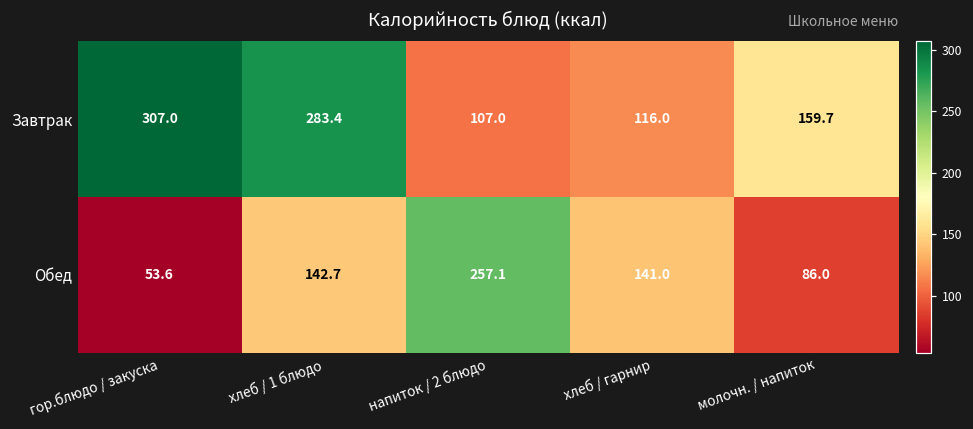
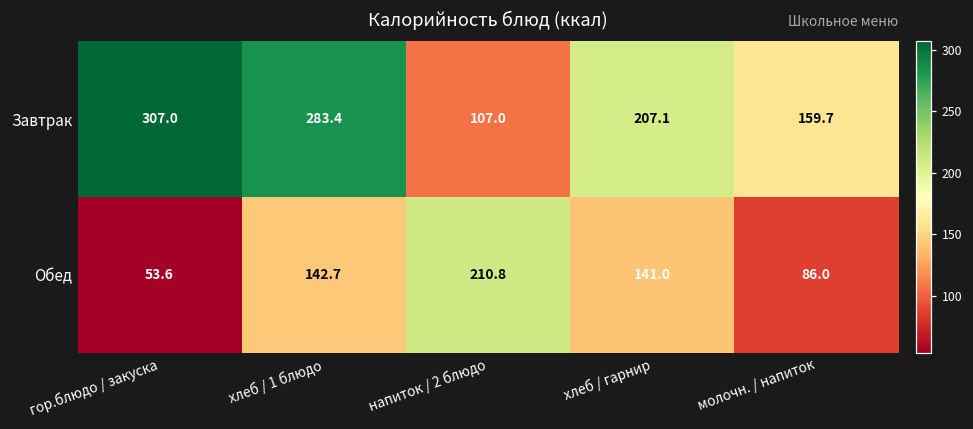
  {
    "Завтрак": {
      "гор.блюдо / закуска": 307.0,
      "хлеб / 1 блюдо": 283.4,
      "напиток / 2 блюдо": 107.0,
-     "хлеб / гарнир": 116.0,
+     "хлеб / гарнир": 207.1,
      "молочн. / напиток": 159.7
    },
    "Обед": {
      "гор.блюдо / закуска": 53.6,
      "хлеб / 1 блюдо": 142.7,
-     "напиток / 2 блюдо": 257.1,
+     "напиток / 2 блюдо": 210.8,
      "хлеб / гарнир": 141.0,
      "молочн. / напиток": 86.0
    }
  }
